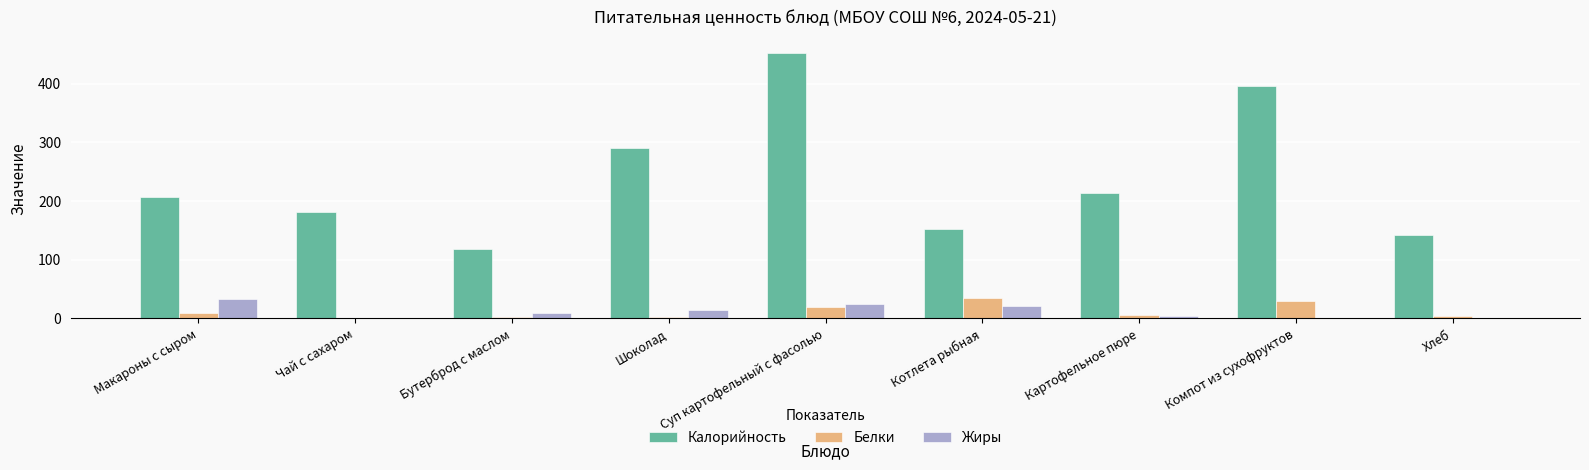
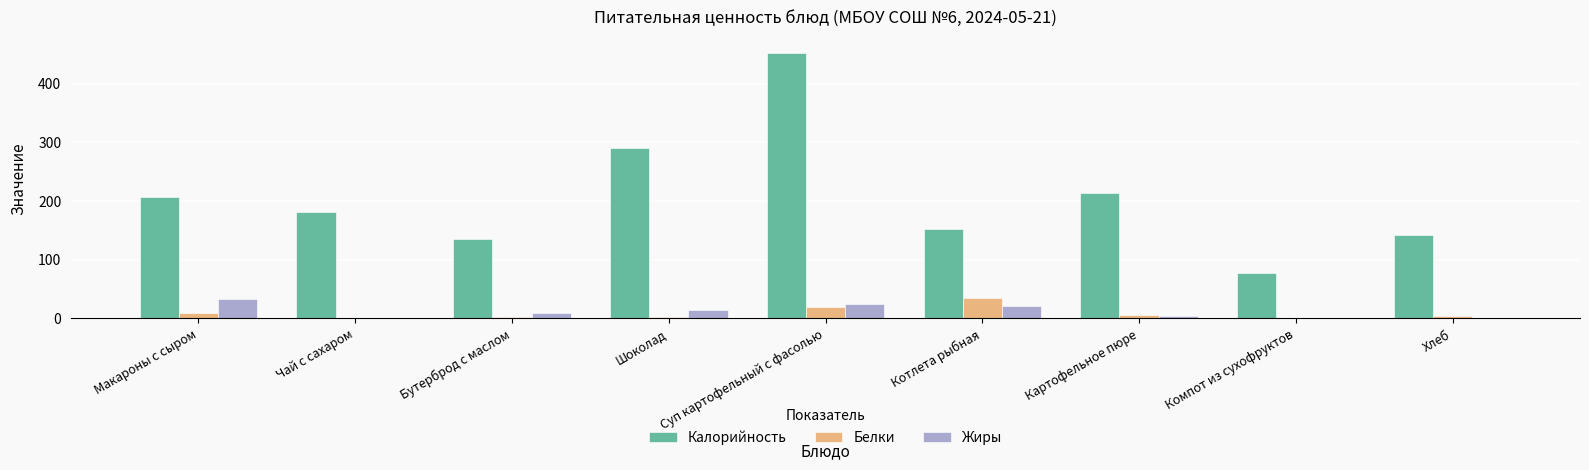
  {
    "Калорийность": {
      "Макароны с сыром": 210,
      "Чай с сахаром": 180,
-     "Бутерброд с маслом": 120,
+     "Бутерброд с маслом": 140,
      "Шоколад": 290,
      "Суп картофельный с фасолью": 450,
      "Котлета рыбная": 150,
      "Картофельное пюре": 210,
-     "Компот из сухофруктов": 400,
+     "Компот из сухофруктов": 80,
      "Хлеб": 140
    },
    "Белки": {
      "Макароны с сыром": 10,
      "Суп картофельный с фасолью": 20,
      "Котлета рыбная": 40,
      "Картофельное пюре": 10,
-     "Компот из сухофруктов": 30,
+     "Компот из сухофруктов": 0,
      "Хлеб": 0
    },
    "Жиры": {
      "Макароны с сыром": 30,
      "Бутерброд с маслом": 10,
      "Шоколад": 10,
      "Суп картофельный с фасолью": 20,
      "Котлета рыбная": 20,
      "Картофельное пюре": 0
    }
  }
